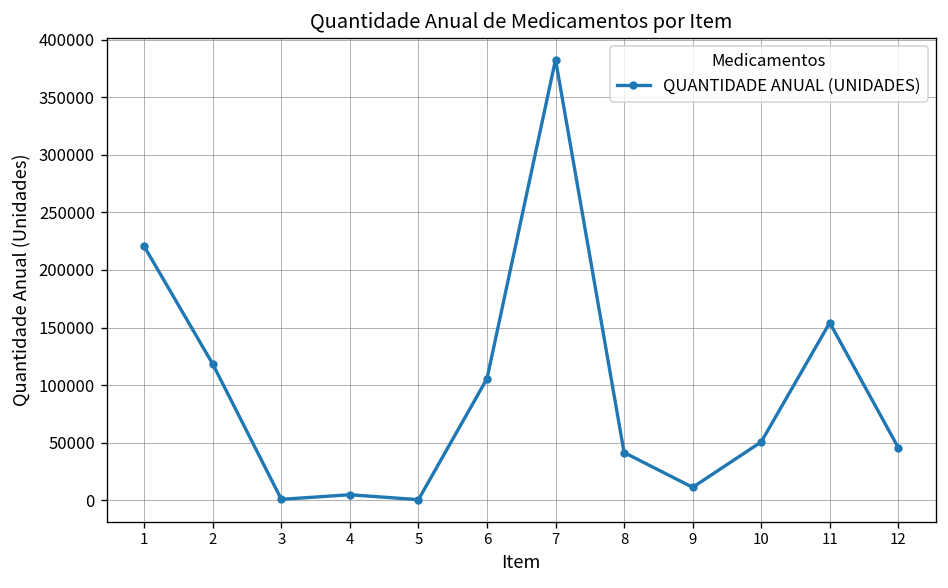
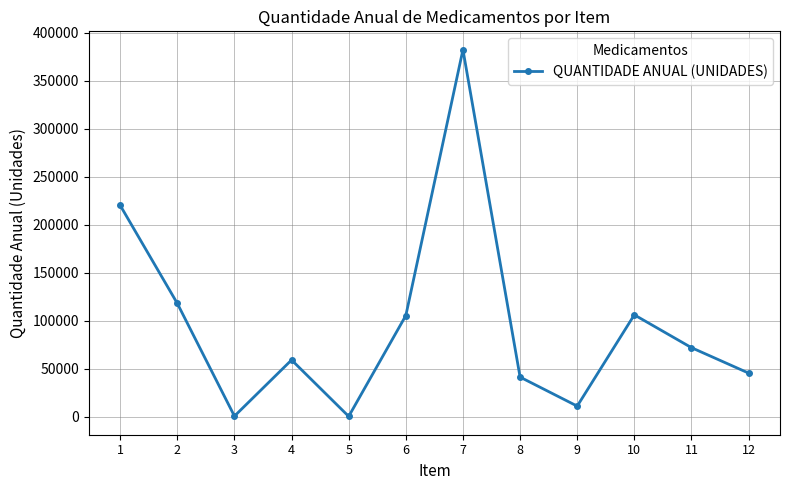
  {
    "1": 220000,
    "2": 120000,
    "3": 0,
-   "4": 0,
+   "4": 60000,
    "5": 0,
    "6": 110000,
    "7": 380000,
    "8": 40000,
    "9": 10000,
-   "10": 50000,
-   "11": 150000,
+   "10": 110000,
+   "11": 70000,
    "12": 50000
  }
